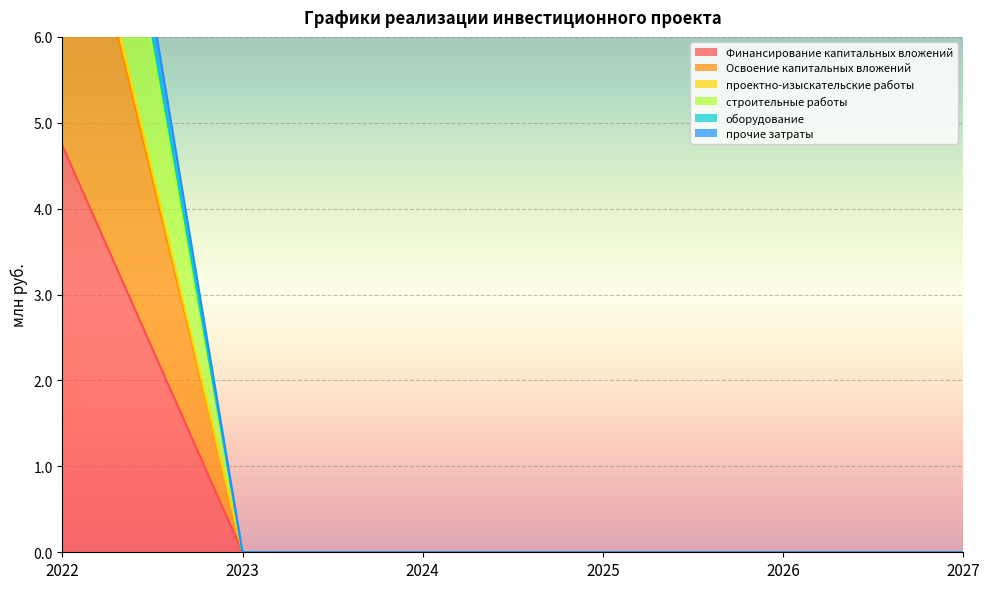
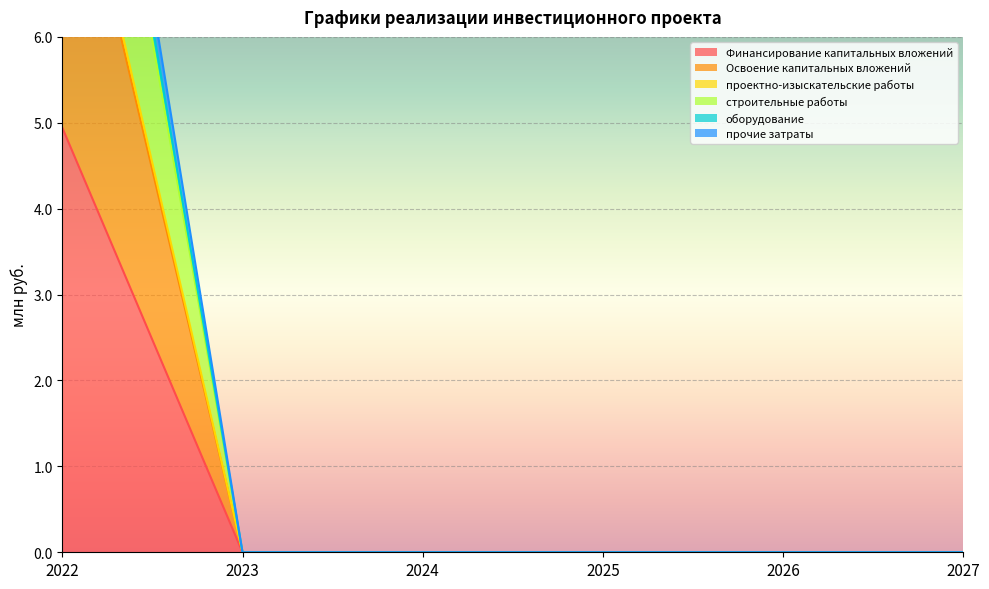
  {
    "Финансирование капитальных вложений": {
-     "2022": 4.7
+     "2022": 4.9
    }
  }
